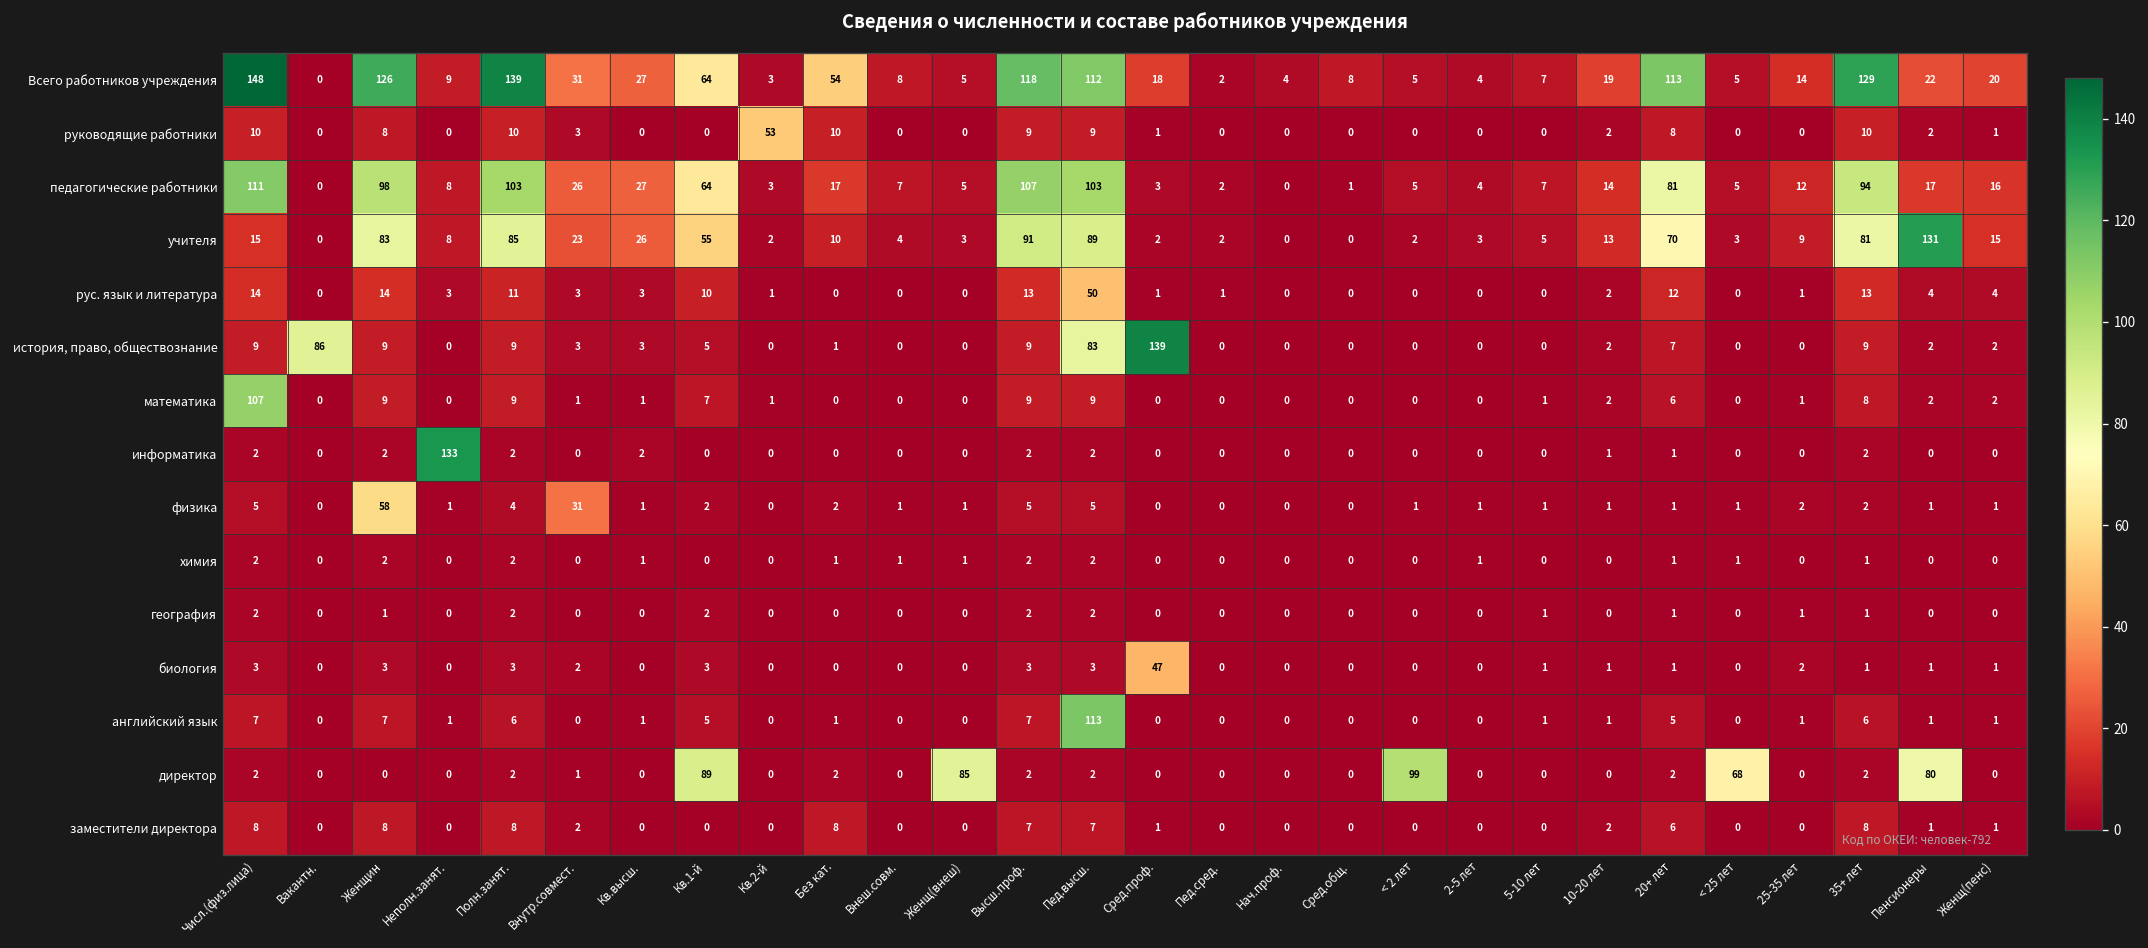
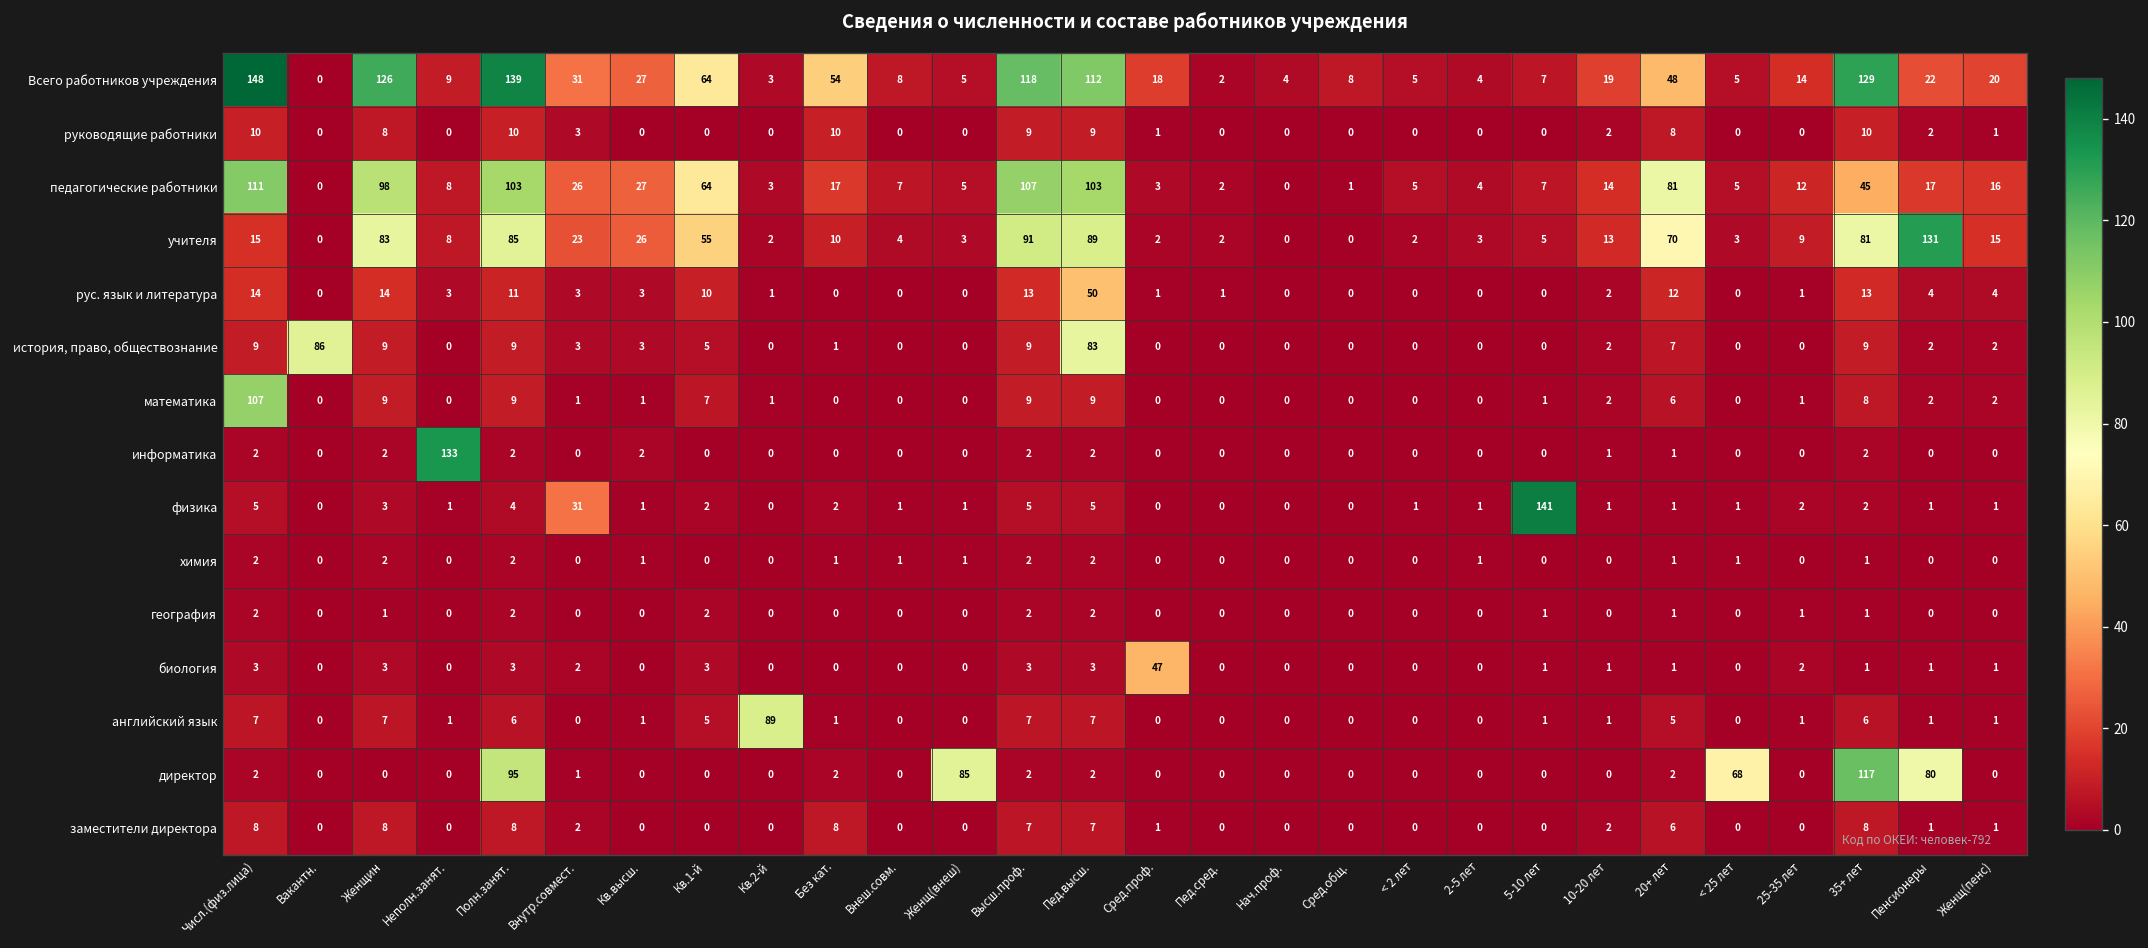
  {
    "Всего работников учреждения": {
      "Числ.(физ.лица)": 148,
      "Вакантн.": 0,
      "Женщин": 126,
      "Неполн.занят.": 9,
      "Полн.занят.": 139,
      "Внутр.совмест.": 31,
      "Кв.высш.": 27,
      "Кв.1-й": 64,
      "Кв.2-й": 3,
      "Без кат.": 54,
      "Внеш.совм.": 8,
      "Женщ(внеш)": 5,
      "Высш.проф.": 118,
      "Пед.высш.": 112,
      "Сред.проф.": 18,
      "Пед.сред.": 2,
      "Нач.проф.": 4,
      "Сред.общ.": 8,
      "< 2 лет": 5,
      "2-5 лет": 4,
      "5-10 лет": 7,
      "10-20 лет": 19,
-     "20+ лет": 113,
+     "20+ лет": 48,
      "< 25 лет": 5,
      "25-35 лет": 14,
      "35+ лет": 129,
      "Пенсионеры": 22,
      "Женщ(пенс)": 20
    },
    "руководящие работники": {
      "Числ.(физ.лица)": 10,
      "Вакантн.": 0,
      "Женщин": 8,
      "Неполн.занят.": 0,
      "Полн.занят.": 10,
      "Внутр.совмест.": 3,
      "Кв.высш.": 0,
      "Кв.1-й": 0,
-     "Кв.2-й": 53,
+     "Кв.2-й": 0,
      "Без кат.": 10,
      "Внеш.совм.": 0,
      "Женщ(внеш)": 0,
      "Высш.проф.": 9,
      "Пед.высш.": 9,
      "Сред.проф.": 1,
      "Пед.сред.": 0,
      "Нач.проф.": 0,
      "Сред.общ.": 0,
      "< 2 лет": 0,
      "2-5 лет": 0,
      "5-10 лет": 0,
      "10-20 лет": 2,
      "20+ лет": 8,
      "< 25 лет": 0,
      "25-35 лет": 0,
      "35+ лет": 10,
      "Пенсионеры": 2,
      "Женщ(пенс)": 1
    },
    "педагогические работники": {
      "Числ.(физ.лица)": 111,
      "Вакантн.": 0,
      "Женщин": 98,
      "Неполн.занят.": 8,
      "Полн.занят.": 103,
      "Внутр.совмест.": 26,
      "Кв.высш.": 27,
      "Кв.1-й": 64,
      "Кв.2-й": 3,
      "Без кат.": 17,
      "Внеш.совм.": 7,
      "Женщ(внеш)": 5,
      "Высш.проф.": 107,
      "Пед.высш.": 103,
      "Сред.проф.": 3,
      "Пед.сред.": 2,
      "Нач.проф.": 0,
      "Сред.общ.": 1,
      "< 2 лет": 5,
      "2-5 лет": 4,
      "5-10 лет": 7,
      "10-20 лет": 14,
      "20+ лет": 81,
      "< 25 лет": 5,
      "25-35 лет": 12,
-     "35+ лет": 94,
+     "35+ лет": 45,
      "Пенсионеры": 17,
      "Женщ(пенс)": 16
    },
    "история, право, обществознание": {
      "Числ.(физ.лица)": 9,
      "Вакантн.": 86,
      "Женщин": 9,
      "Неполн.занят.": 0,
      "Полн.занят.": 9,
      "Внутр.совмест.": 3,
      "Кв.высш.": 3,
      "Кв.1-й": 5,
      "Кв.2-й": 0,
      "Без кат.": 1,
      "Внеш.совм.": 0,
      "Женщ(внеш)": 0,
      "Высш.проф.": 9,
      "Пед.высш.": 83,
-     "Сред.проф.": 139,
+     "Сред.проф.": 0,
      "Пед.сред.": 0,
      "Нач.проф.": 0,
      "Сред.общ.": 0,
      "< 2 лет": 0,
      "2-5 лет": 0,
      "5-10 лет": 0,
      "10-20 лет": 2,
      "20+ лет": 7,
      "< 25 лет": 0,
      "25-35 лет": 0,
      "35+ лет": 9,
      "Пенсионеры": 2,
      "Женщ(пенс)": 2
    },
    "физика": {
      "Числ.(физ.лица)": 5,
      "Вакантн.": 0,
-     "Женщин": 58,
+     "Женщин": 3,
      "Неполн.занят.": 1,
      "Полн.занят.": 4,
      "Внутр.совмест.": 31,
      "Кв.высш.": 1,
      "Кв.1-й": 2,
      "Кв.2-й": 0,
      "Без кат.": 2,
      "Внеш.совм.": 1,
      "Женщ(внеш)": 1,
      "Высш.проф.": 5,
      "Пед.высш.": 5,
      "Сред.проф.": 0,
      "Пед.сред.": 0,
      "Нач.проф.": 0,
      "Сред.общ.": 0,
      "< 2 лет": 1,
      "2-5 лет": 1,
-     "5-10 лет": 1,
+     "5-10 лет": 141,
      "10-20 лет": 1,
      "20+ лет": 1,
      "< 25 лет": 1,
      "25-35 лет": 2,
      "35+ лет": 2,
      "Пенсионеры": 1,
      "Женщ(пенс)": 1
    },
    "английский язык": {
      "Числ.(физ.лица)": 7,
      "Вакантн.": 0,
      "Женщин": 7,
      "Неполн.занят.": 1,
      "Полн.занят.": 6,
      "Внутр.совмест.": 0,
      "Кв.высш.": 1,
      "Кв.1-й": 5,
-     "Кв.2-й": 0,
+     "Кв.2-й": 89,
      "Без кат.": 1,
      "Внеш.совм.": 0,
      "Женщ(внеш)": 0,
      "Высш.проф.": 7,
-     "Пед.высш.": 113,
+     "Пед.высш.": 7,
      "Сред.проф.": 0,
      "Пед.сред.": 0,
      "Нач.проф.": 0,
      "Сред.общ.": 0,
      "< 2 лет": 0,
      "2-5 лет": 0,
      "5-10 лет": 1,
      "10-20 лет": 1,
      "20+ лет": 5,
      "< 25 лет": 0,
      "25-35 лет": 1,
      "35+ лет": 6,
      "Пенсионеры": 1,
      "Женщ(пенс)": 1
    },
    "директор": {
      "Числ.(физ.лица)": 2,
      "Вакантн.": 0,
      "Женщин": 0,
      "Неполн.занят.": 0,
-     "Полн.занят.": 2,
+     "Полн.занят.": 95,
      "Внутр.совмест.": 1,
      "Кв.высш.": 0,
-     "Кв.1-й": 89,
+     "Кв.1-й": 0,
      "Кв.2-й": 0,
      "Без кат.": 2,
      "Внеш.совм.": 0,
      "Женщ(внеш)": 85,
      "Высш.проф.": 2,
      "Пед.высш.": 2,
      "Сред.проф.": 0,
      "Пед.сред.": 0,
      "Нач.проф.": 0,
      "Сред.общ.": 0,
-     "< 2 лет": 99,
+     "< 2 лет": 0,
      "2-5 лет": 0,
      "5-10 лет": 0,
      "10-20 лет": 0,
      "20+ лет": 2,
      "< 25 лет": 68,
      "25-35 лет": 0,
-     "35+ лет": 2,
+     "35+ лет": 117,
      "Пенсионеры": 80,
      "Женщ(пенс)": 0
    }
  }
